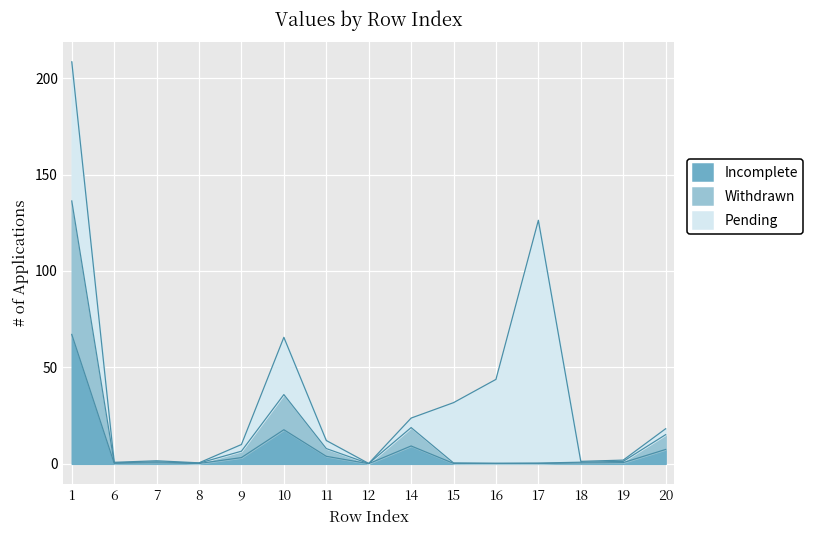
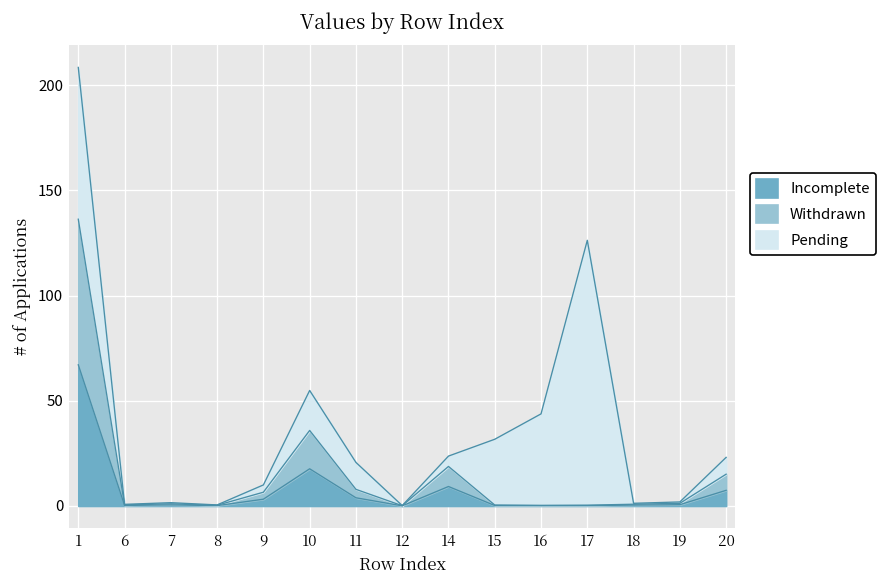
  {
    "Pending": {
      "1": 72,
      "9": 3,
-     "10": 30,
-     "11": 4,
+     "10": 19,
+     "11": 13,
      "14": 5,
      "15": 31,
      "16": 43,
      "17": 126,
-     "20": 3
+     "20": 8
    }
  }
